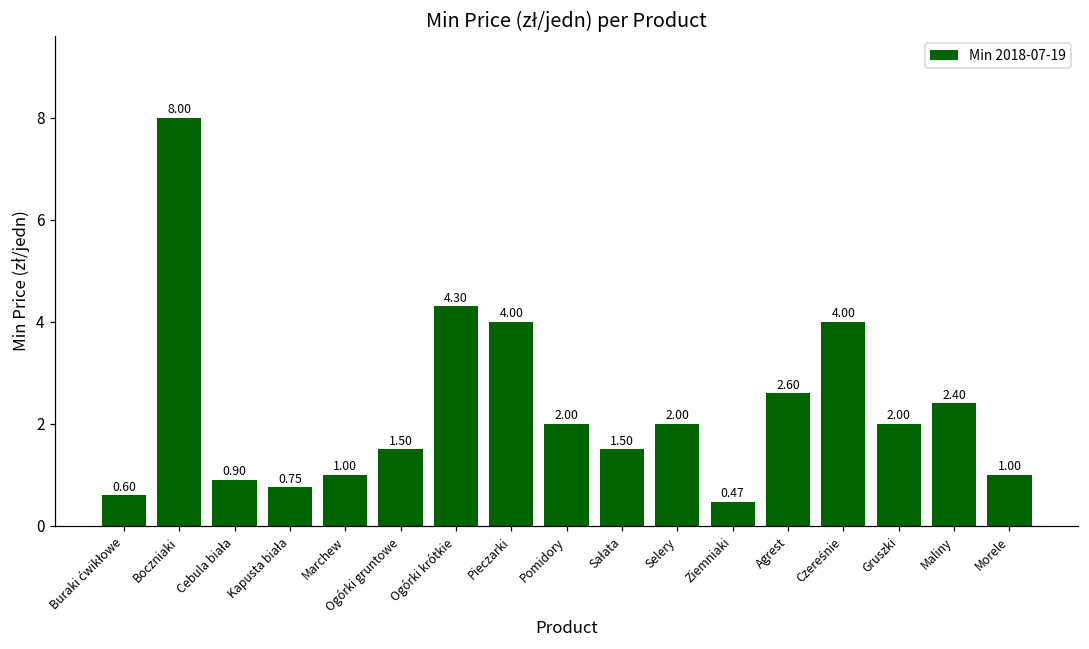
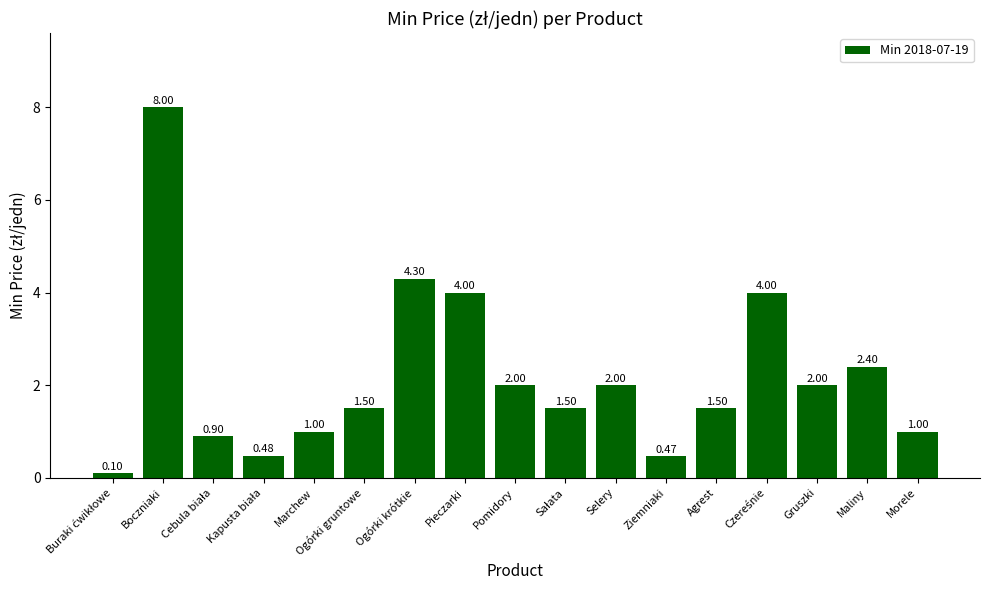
  {
-   "Buraki ćwikłowe": 0.60,
+   "Buraki ćwikłowe": 0.10,
    "Boczniaki": 8.00,
    "Cebula biała": 0.90,
-   "Kapusta biała": 0.75,
+   "Kapusta biała": 0.48,
    "Marchew": 1.00,
    "Ogórki gruntowe": 1.50,
    "Ogórki krótkie": 4.30,
    "Pieczarki": 4.00,
    "Pomidory": 2.00,
    "Sałata": 1.50,
    "Selery": 2.00,
    "Ziemniaki": 0.47,
-   "Agrest": 2.60,
+   "Agrest": 1.50,
    "Czereśnie": 4.00,
    "Gruszki": 2.00,
    "Maliny": 2.40,
    "Morele": 1.00
  }
